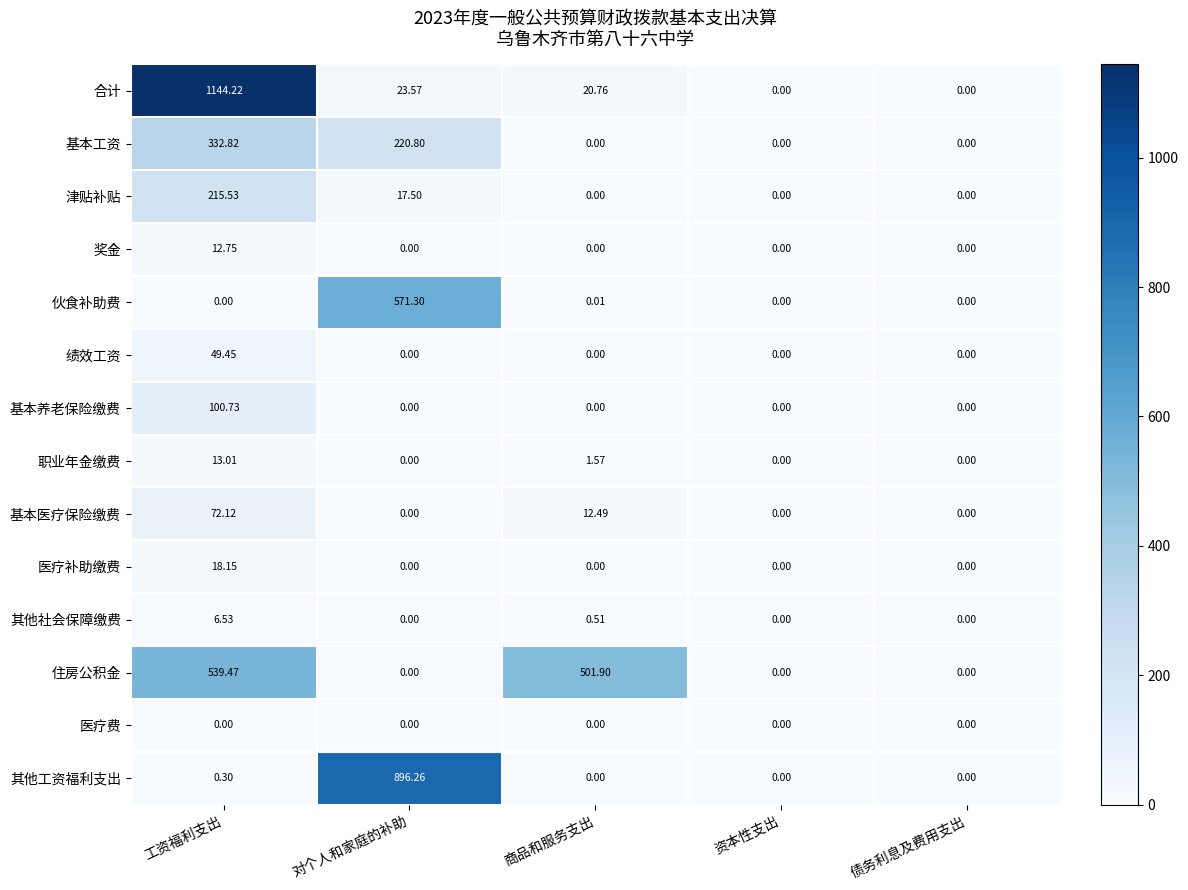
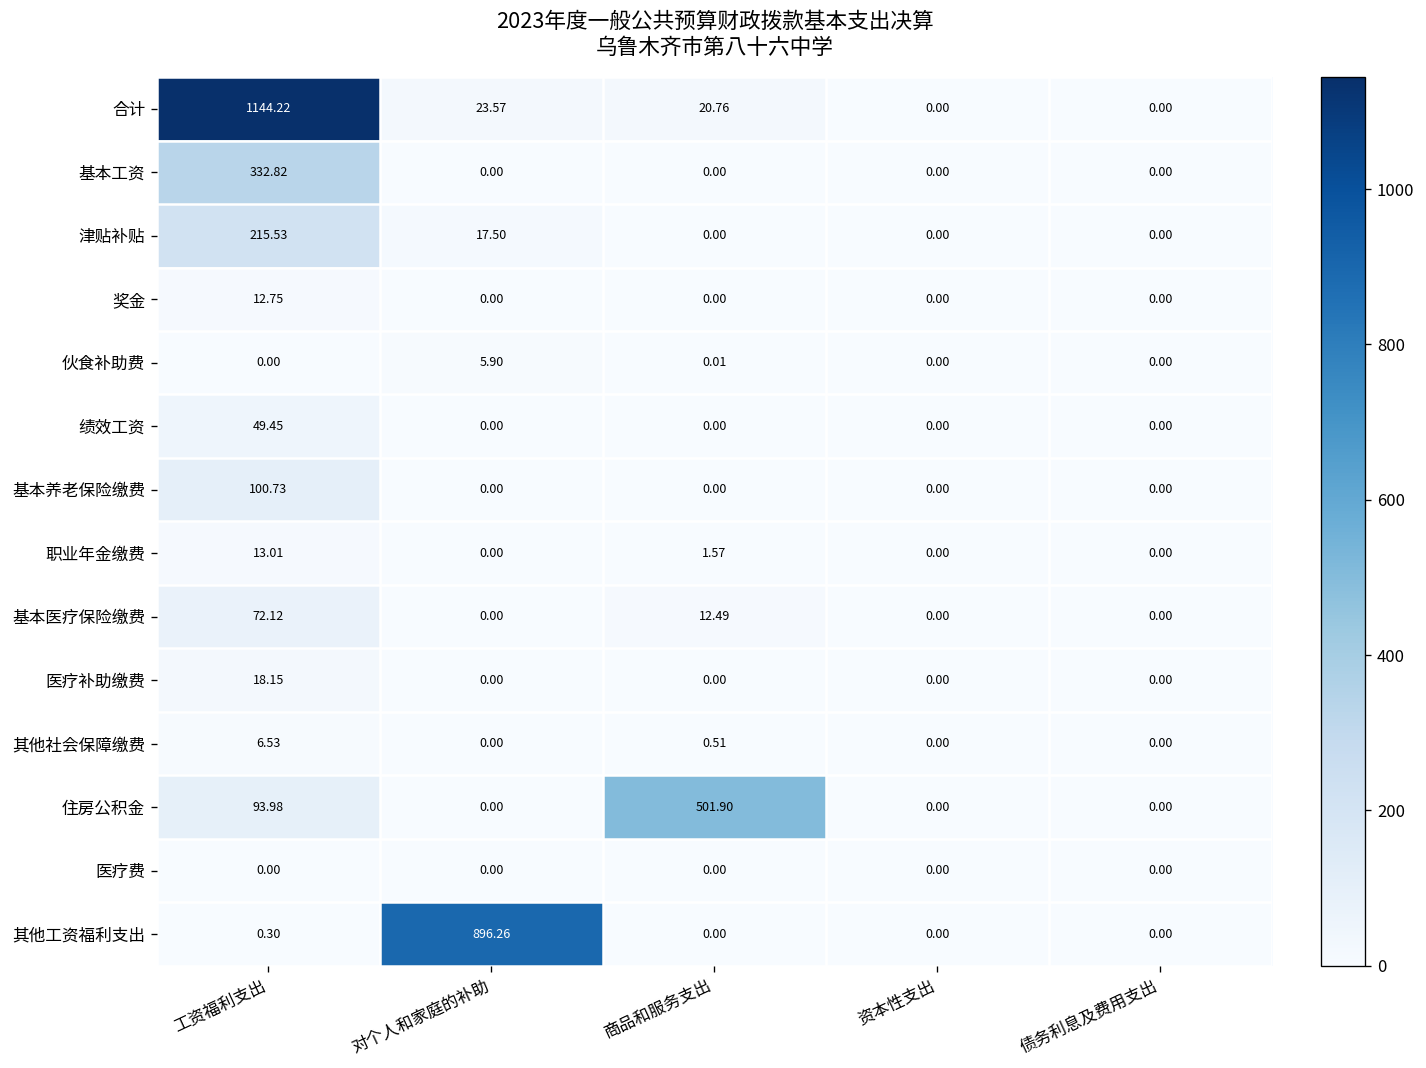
  {
    "合计": {
      "工资福利支出": 1144.22,
      "对个人和家庭的补助": 23.57,
      "商品和服务支出": 20.76,
      "资本性支出": 0.00,
      "债务利息及费用支出": 0.00
    },
    "基本工资": {
      "工资福利支出": 332.82,
-     "对个人和家庭的补助": 220.80,
+     "对个人和家庭的补助": 0.00,
      "商品和服务支出": 0.00,
      "资本性支出": 0.00,
      "债务利息及费用支出": 0.00
    },
    "津贴补贴": {
      "工资福利支出": 215.53,
      "对个人和家庭的补助": 17.50,
      "商品和服务支出": 0.00,
      "资本性支出": 0.00,
      "债务利息及费用支出": 0.00
    },
    "奖金": {
      "工资福利支出": 12.75,
      "对个人和家庭的补助": 0.00,
      "商品和服务支出": 0.00,
      "资本性支出": 0.00,
      "债务利息及费用支出": 0.00
    },
    "伙食补助费": {
      "工资福利支出": 0.00,
-     "对个人和家庭的补助": 571.30,
+     "对个人和家庭的补助": 5.90,
      "商品和服务支出": 0.01,
      "资本性支出": 0.00,
      "债务利息及费用支出": 0.00
    },
    "绩效工资": {
      "工资福利支出": 49.45,
      "对个人和家庭的补助": 0.00,
      "商品和服务支出": 0.00,
      "资本性支出": 0.00,
      "债务利息及费用支出": 0.00
    },
    "基本养老保险缴费": {
      "工资福利支出": 100.73,
      "对个人和家庭的补助": 0.00,
      "商品和服务支出": 0.00,
      "资本性支出": 0.00,
      "债务利息及费用支出": 0.00
    },
    "职业年金缴费": {
      "工资福利支出": 13.01,
      "对个人和家庭的补助": 0.00,
      "商品和服务支出": 1.57,
      "资本性支出": 0.00,
      "债务利息及费用支出": 0.00
    },
    "基本医疗保险缴费": {
      "工资福利支出": 72.12,
      "对个人和家庭的补助": 0.00,
      "商品和服务支出": 12.49,
      "资本性支出": 0.00,
      "债务利息及费用支出": 0.00
    },
    "医疗补助缴费": {
      "工资福利支出": 18.15,
      "对个人和家庭的补助": 0.00,
      "商品和服务支出": 0.00,
      "资本性支出": 0.00,
      "债务利息及费用支出": 0.00
    },
    "其他社会保障缴费": {
      "工资福利支出": 6.53,
      "对个人和家庭的补助": 0.00,
      "商品和服务支出": 0.51,
      "资本性支出": 0.00,
      "债务利息及费用支出": 0.00
    },
    "住房公积金": {
-     "工资福利支出": 539.47,
+     "工资福利支出": 93.98,
      "对个人和家庭的补助": 0.00,
      "商品和服务支出": 501.90,
      "资本性支出": 0.00,
      "债务利息及费用支出": 0.00
    },
    "医疗费": {
      "工资福利支出": 0.00,
      "对个人和家庭的补助": 0.00,
      "商品和服务支出": 0.00,
      "资本性支出": 0.00,
      "债务利息及费用支出": 0.00
    },
    "其他工资福利支出": {
      "工资福利支出": 0.30,
      "对个人和家庭的补助": 896.26,
      "商品和服务支出": 0.00,
      "资本性支出": 0.00,
      "债务利息及费用支出": 0.00
    }
  }
